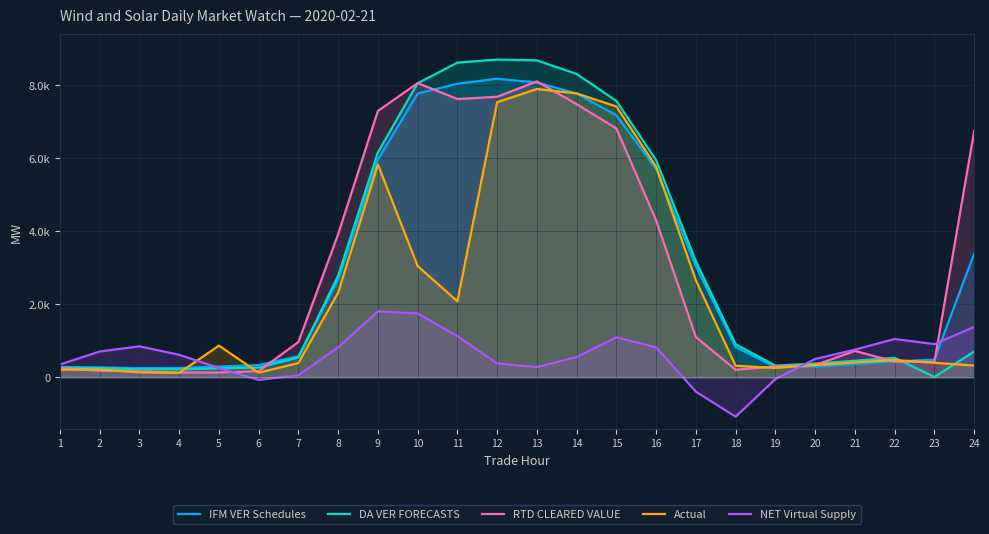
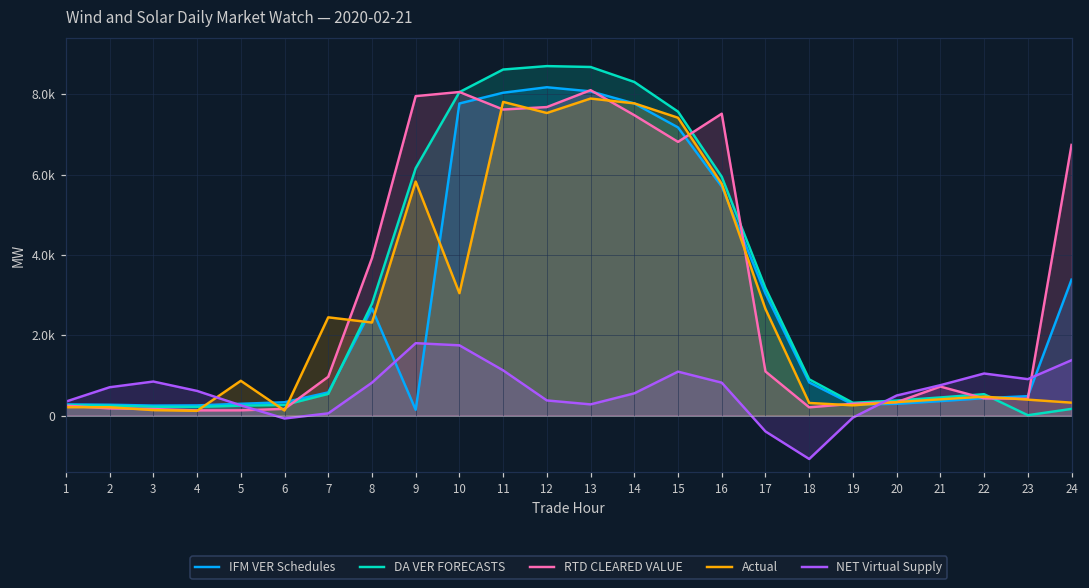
  {
    "IFM VER Schedules": {
      "8": 2700,
-     "9": 6000,
+     "9": 100,
      "10": 7800,
      "11": 8000,
      "12": 8200,
      "15": 7200,
      "17": 3000,
      "18": 800,
      "24": 3400
    },
    "DA VER FORECASTS": {
      "8": 2800,
      "9": 6200,
      "11": 8600,
      "12": 8700,
      "13": 8700,
      "14": 8300,
      "15": 7600,
      "16": 5900,
      "17": 3200,
      "18": 900,
      "23": 0,
-     "24": 700
+     "24": 200
    },
    "RTD CLEARED VALUE": {
      "5": 100,
      "7": 1000,
      "8": 3900,
-     "9": 7300,
+     "9": 8000,
      "11": 7600,
      "12": 7700,
      "14": 7500,
      "15": 6800,
-     "16": 4300,
+     "16": 7500,
      "17": 1100,
      "18": 200,
      "24": 6700
    },
    "Actual": {
      "5": 900,
-     "7": 400,
+     "7": 2400,
      "8": 2300,
      "9": 5800,
      "10": 3000,
-     "11": 2100,
+     "11": 7800,
      "12": 7500,
      "13": 7900,
      "15": 7400,
      "17": 2700,
      "18": 300,
      "24": 300
    }
  }
